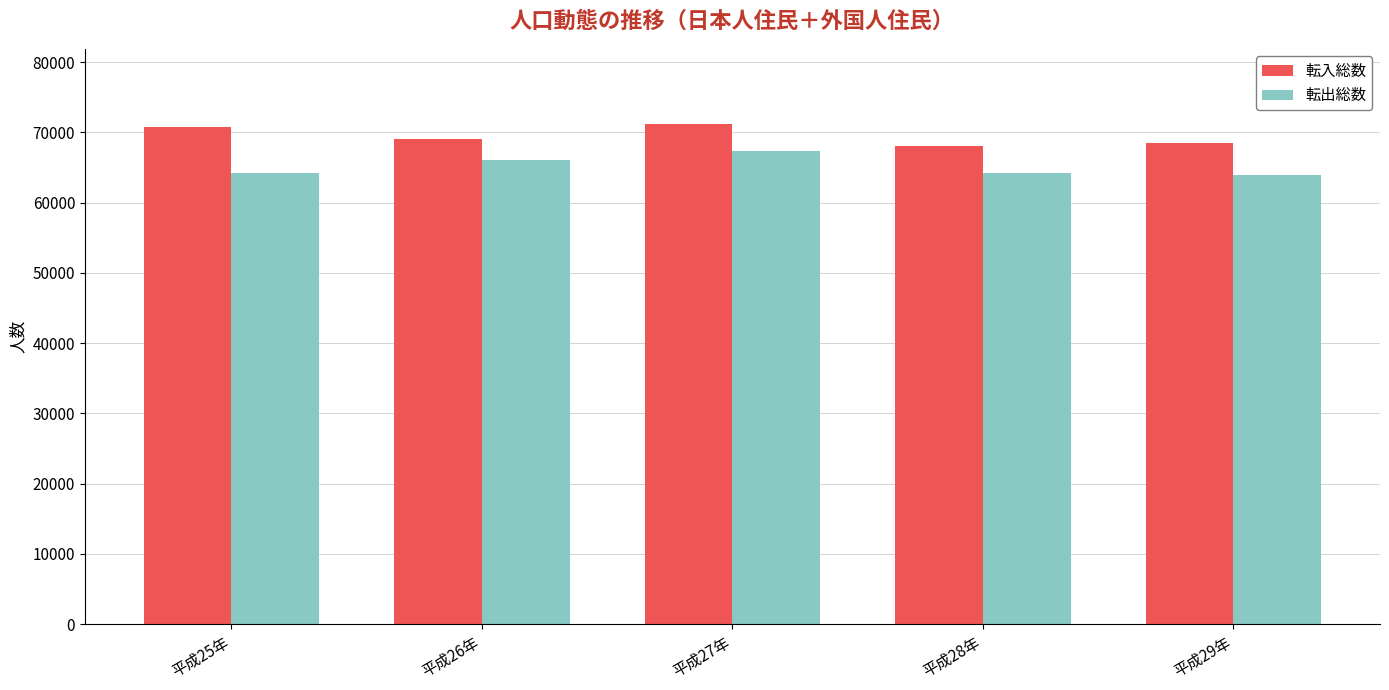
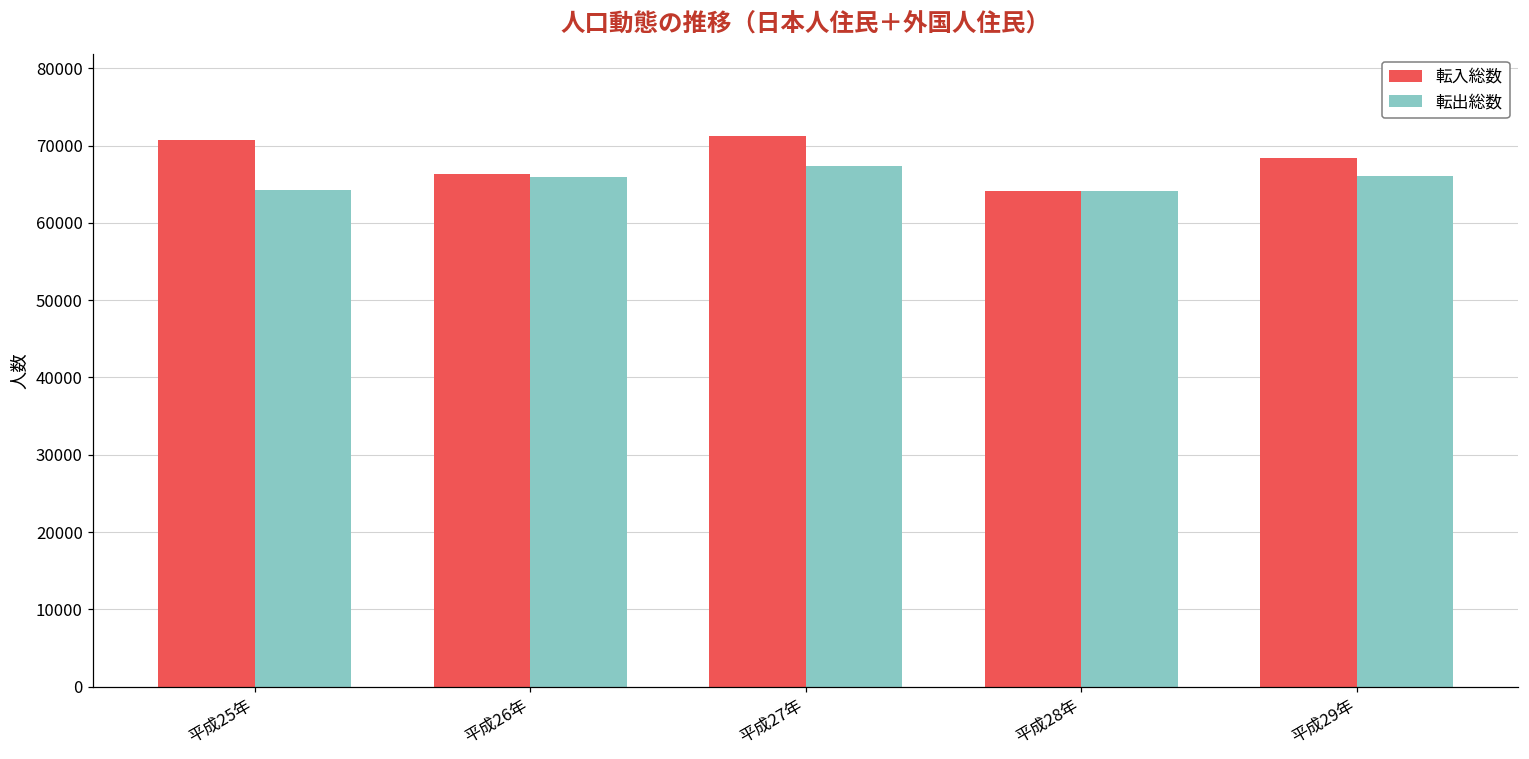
  {
    "転入総数": {
      "平成25年": 71000,
-     "平成26年": 69000,
+     "平成26年": 66000,
      "平成27年": 71000,
-     "平成28年": 68000,
+     "平成28年": 64000,
      "平成29年": 68000
    },
    "転出総数": {
      "平成25年": 64000,
      "平成26年": 66000,
      "平成27年": 67000,
      "平成28年": 64000,
-     "平成29年": 64000
+     "平成29年": 66000
    }
  }
